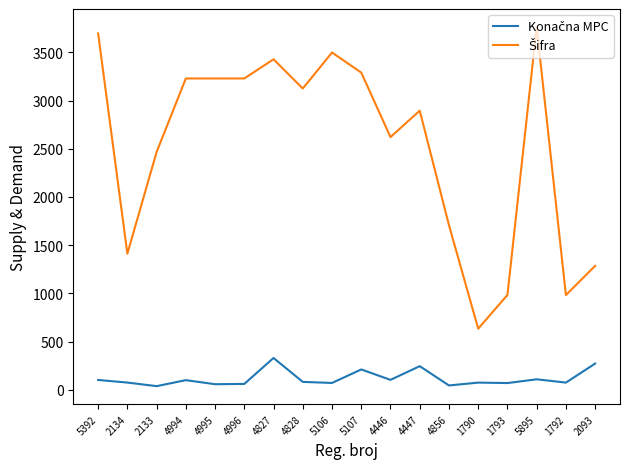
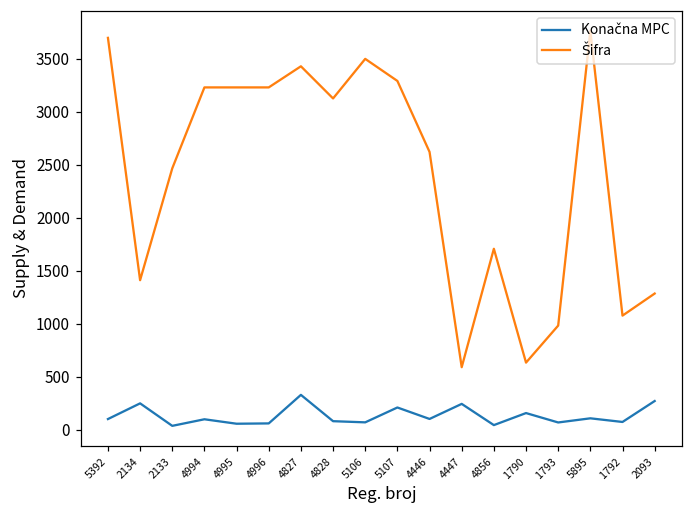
  {
    "Konačna MPC": {
      "5392": 100,
-     "2134": 100,
+     "2134": 300,
      "2133": 0,
      "4994": 100,
      "4995": 100,
      "4996": 100,
      "4827": 300,
      "4828": 100,
      "5106": 100,
      "5107": 200,
      "4446": 100,
      "4447": 200,
      "4856": 0,
-     "1790": 100,
+     "1790": 200,
      "1793": 100,
      "5895": 100,
      "1792": 100,
      "2093": 300
    },
    "Šifra": {
      "5392": 3700,
      "2134": 1400,
      "2133": 2500,
      "4994": 3200,
      "4995": 3200,
      "4996": 3200,
      "4827": 3400,
      "4828": 3100,
      "5106": 3500,
      "5107": 3300,
      "4446": 2600,
-     "4447": 2900,
+     "4447": 600,
      "4856": 1700,
      "1790": 600,
      "1793": 1000,
-     "1792": 1000,
+     "1792": 1100,
      "2093": 1300
    }
  }
